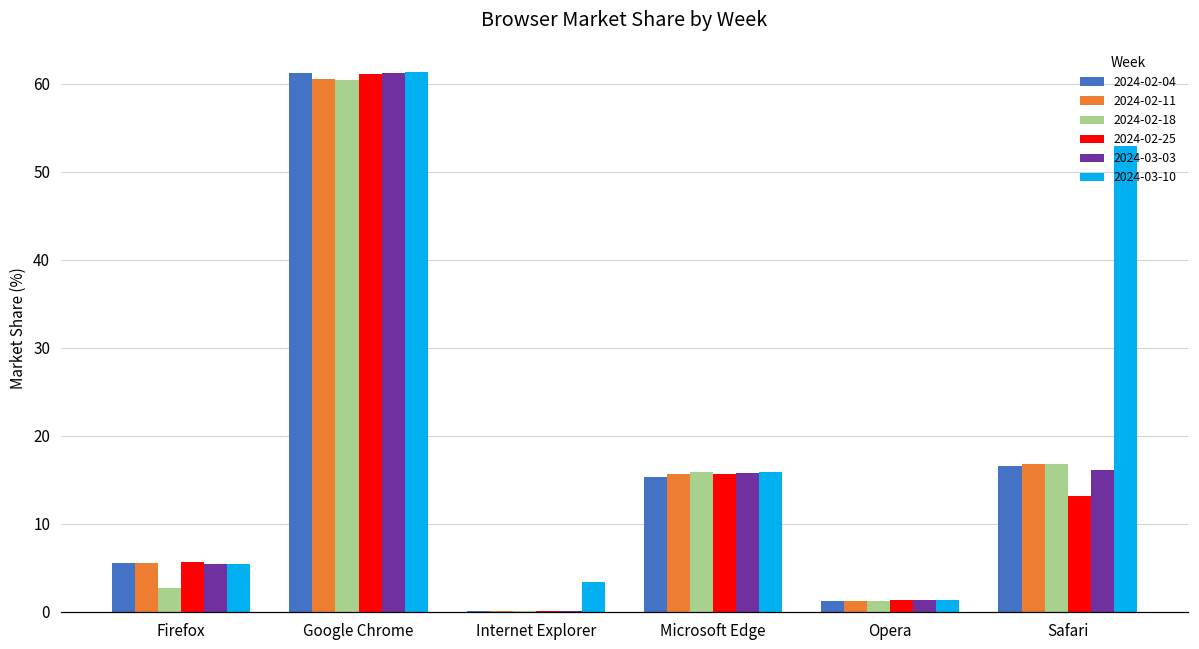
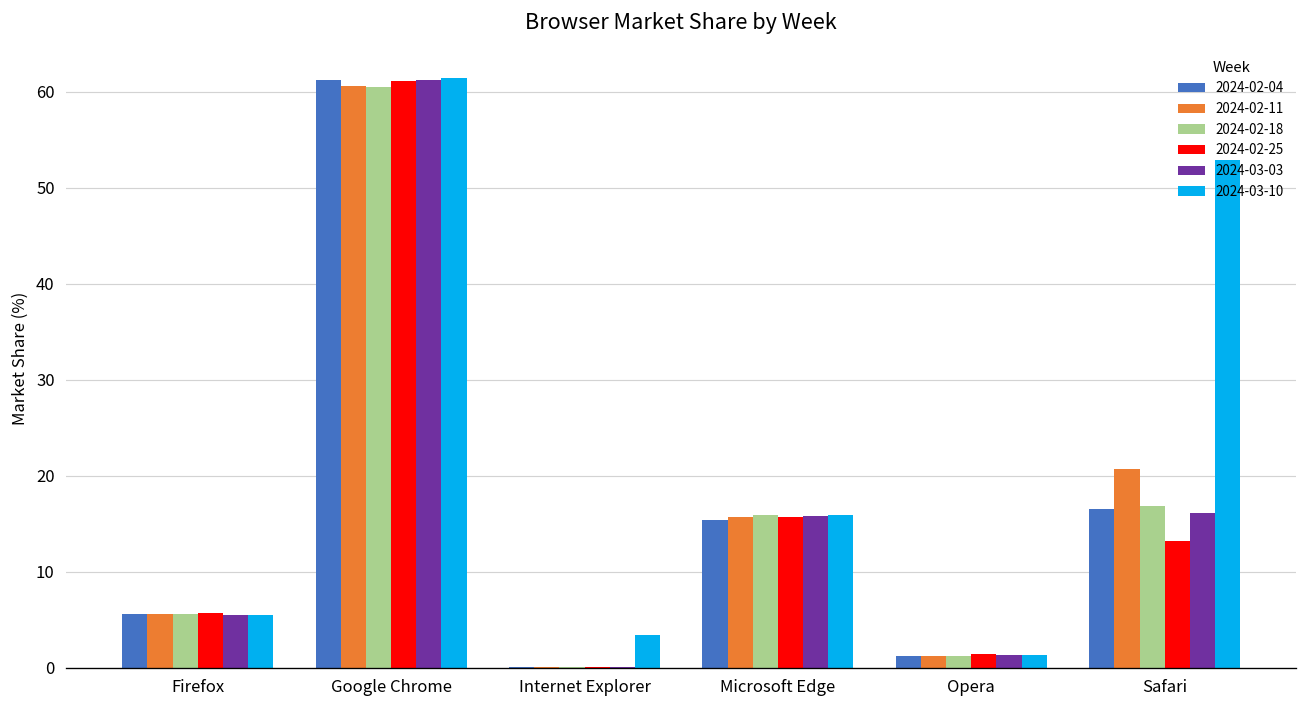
  {
    "2024-02-04": {
      "Firefox": 6,
      "Google Chrome": 61,
      "Microsoft Edge": 15,
      "Opera": 1,
      "Safari": 17
    },
    "2024-02-11": {
      "Firefox": 6,
      "Google Chrome": 61,
      "Microsoft Edge": 16,
      "Opera": 1,
-     "Safari": 17
+     "Safari": 21
    },
    "2024-02-18": {
-     "Firefox": 3,
+     "Firefox": 6,
      "Google Chrome": 60,
      "Microsoft Edge": 16,
      "Opera": 1,
      "Safari": 17
    },
    "2024-02-25": {
      "Firefox": 6,
      "Google Chrome": 61,
      "Microsoft Edge": 16,
      "Opera": 1,
      "Safari": 13
    },
    "2024-03-03": {
      "Firefox": 5,
      "Google Chrome": 61,
      "Microsoft Edge": 16,
      "Opera": 1,
      "Safari": 16
    },
    "2024-03-10": {
      "Firefox": 5,
      "Google Chrome": 61,
      "Internet Explorer": 3,
      "Microsoft Edge": 16,
      "Opera": 1,
      "Safari": 53
    }
  }
